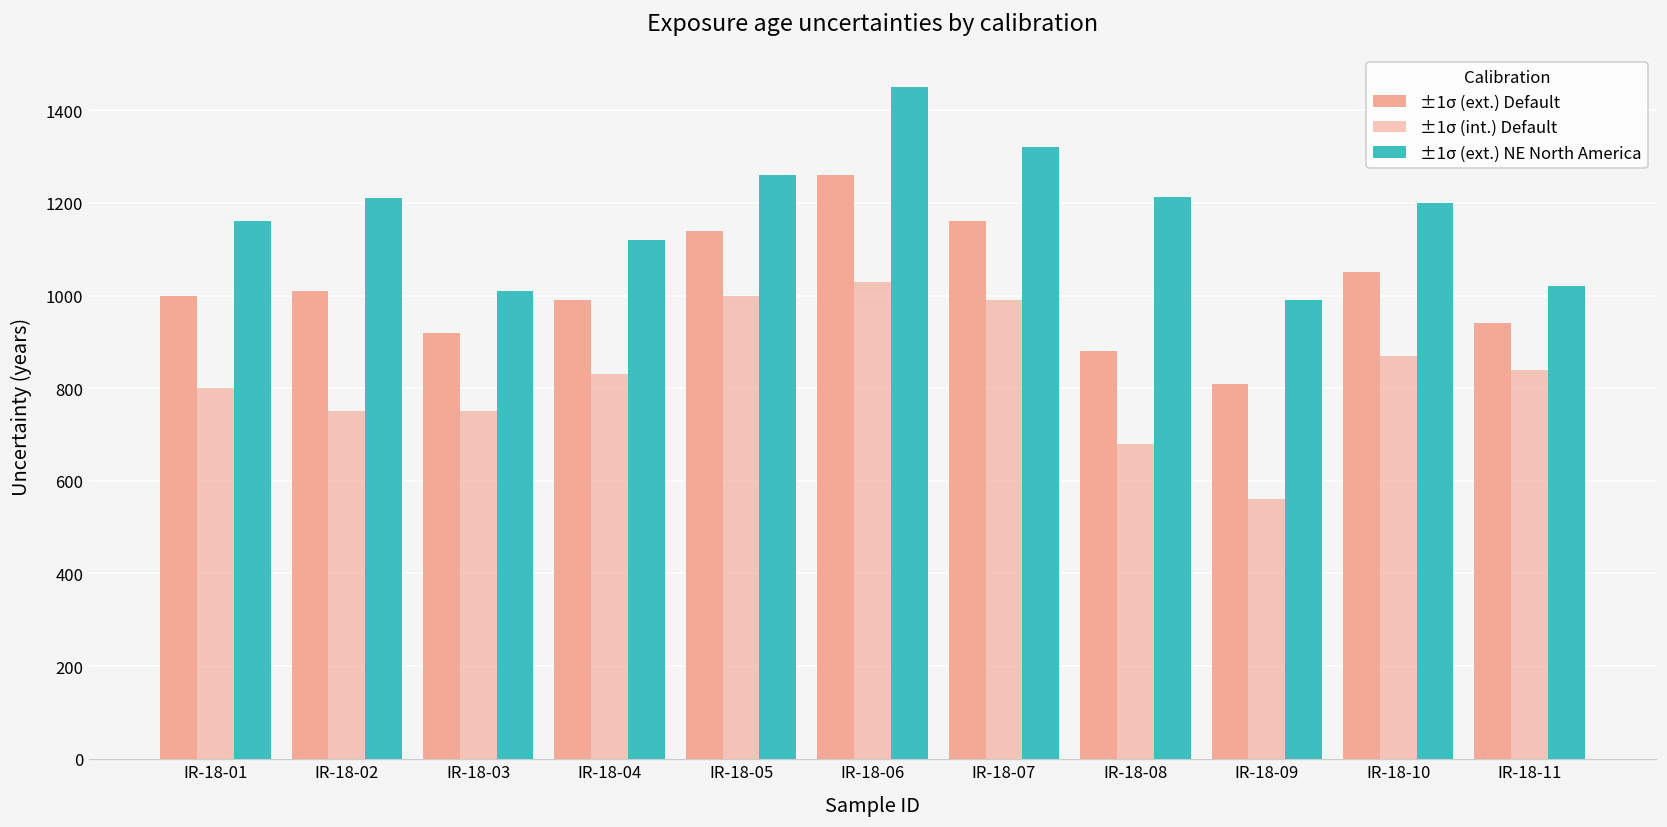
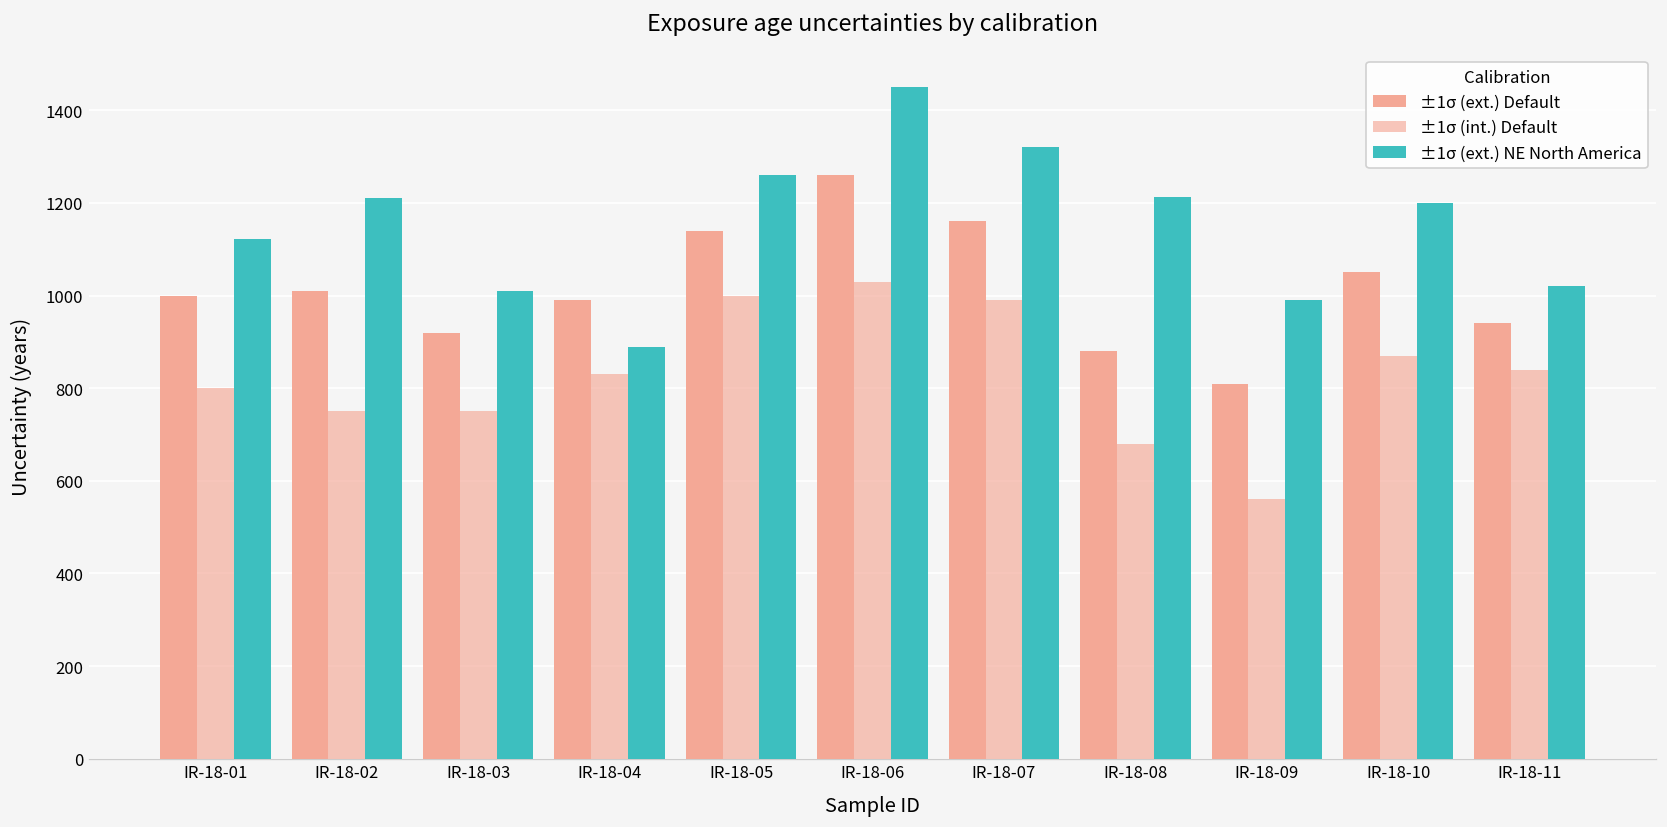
  {
    "±1σ (ext.) NE North America": {
-     "IR-18-01": 1160,
+     "IR-18-01": 1120,
      "IR-18-02": 1210,
      "IR-18-03": 1010,
-     "IR-18-04": 1120,
+     "IR-18-04": 890,
      "IR-18-05": 1260,
      "IR-18-06": 1450,
      "IR-18-07": 1320,
      "IR-18-08": 1210,
      "IR-18-09": 990,
      "IR-18-10": 1200,
      "IR-18-11": 1020
    }
  }
